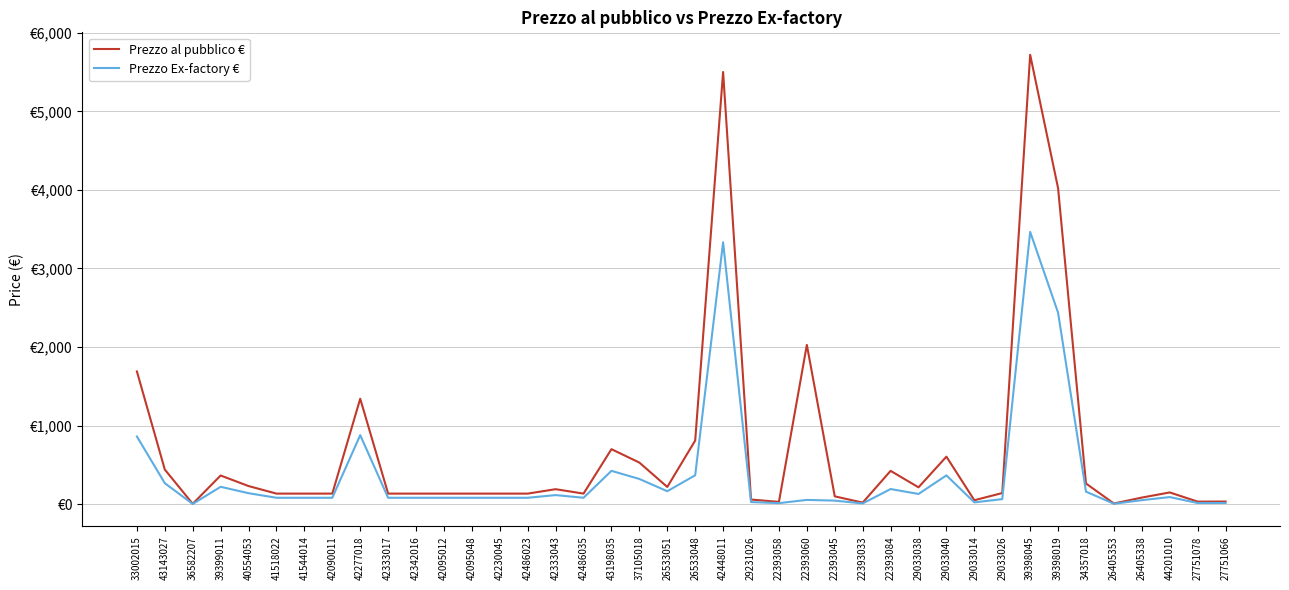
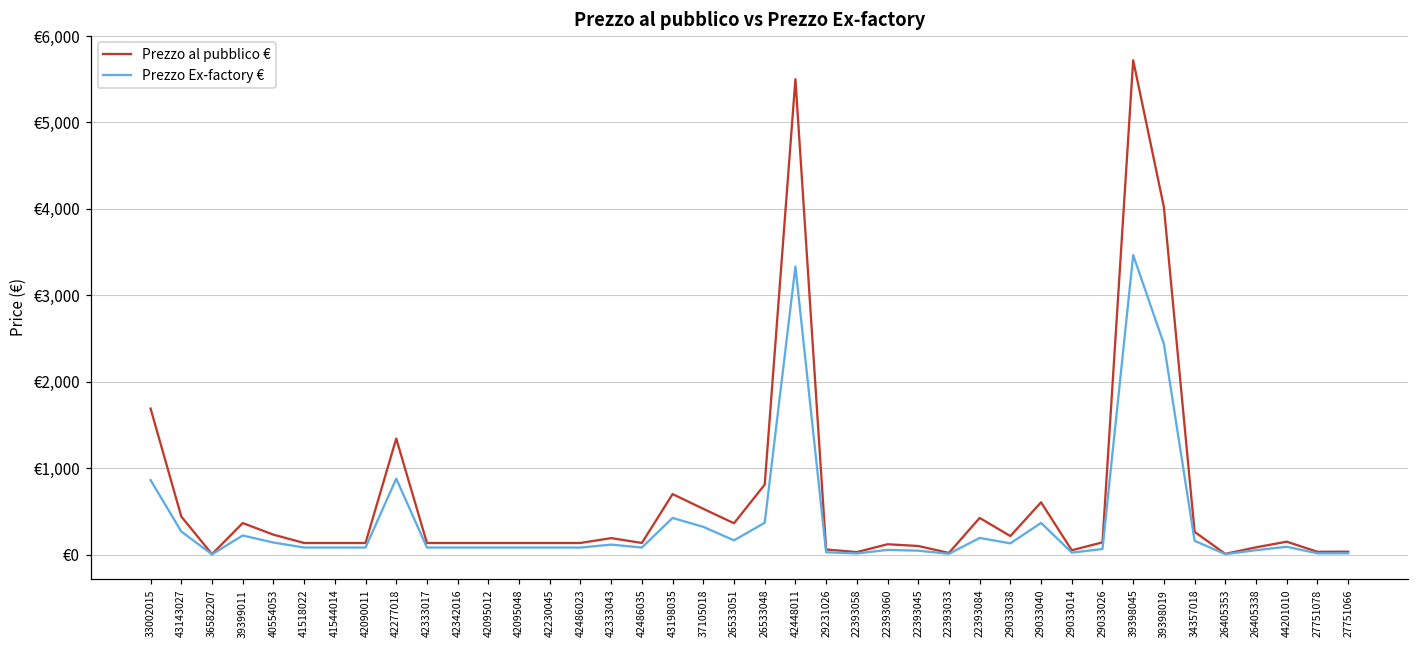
  {
    "Prezzo al pubblico €": {
      "33002015": "€1,700",
      "43143027": "€400",
      "39399011": "€400",
      "40554053": "€200",
      "41518022": "€100",
      "41544014": "€100",
      "42090011": "€100",
      "42277018": "€1,300",
      "42333017": "€100",
      "42342016": "€100",
      "42095012": "€100",
      "42095048": "€100",
      "42230045": "€100",
      "42486023": "€100",
      "42333043": "€200",
      "42486035": "€100",
      "43198035": "€700",
      "37105018": "€500",
-     "26533051": "€200",
+     "26533051": "€400",
      "26533048": "€800",
      "42448011": "€5,500",
      "29231026": "€100",
-     "22393060": "€2,000",
+     "22393060": "€100",
      "22393045": "€100",
      "22393084": "€400",
      "29033038": "€200",
      "29033040": "€600",
      "29033026": "€100",
      "39398045": "€5,700",
      "39398019": "€4,000",
      "34357018": "€300",
      "26405338": "€100",
      "44201010": "€100"
    },
    "Prezzo Ex-factory €": {
      "33002015": "€900",
      "43143027": "€300",
      "39399011": "€200",
      "40554053": "€100",
      "41518022": "€100",
      "41544014": "€100",
      "42090011": "€100",
      "42277018": "€900",
      "42333017": "€100",
      "42342016": "€100",
      "42095012": "€100",
      "42095048": "€100",
      "42230045": "€100",
      "42486023": "€100",
      "42333043": "€100",
      "42486035": "€100",
      "43198035": "€400",
      "37105018": "€300",
      "26533051": "€200",
      "26533048": "€400",
      "42448011": "€3,300",
      "29231026": "€0",
      "22393060": "€100",
      "22393045": "€0",
      "22393084": "€200",
      "29033038": "€100",
      "29033040": "€400",
      "29033026": "€100",
      "39398045": "€3,500",
      "39398019": "€2,400",
      "34357018": "€200",
      "26405338": "€100",
      "44201010": "€100"
    }
  }
